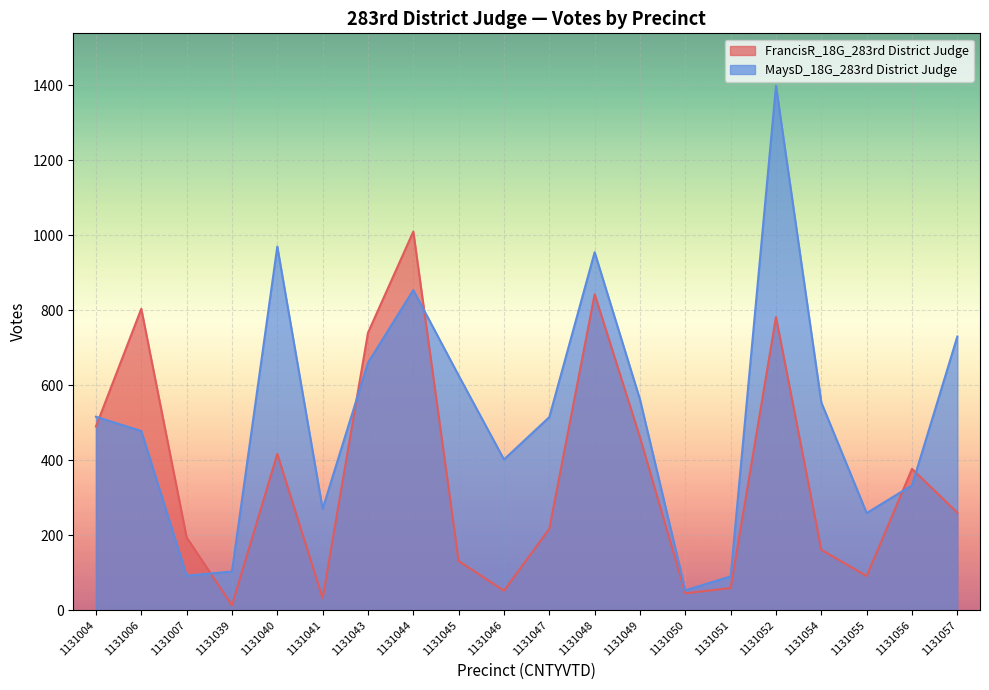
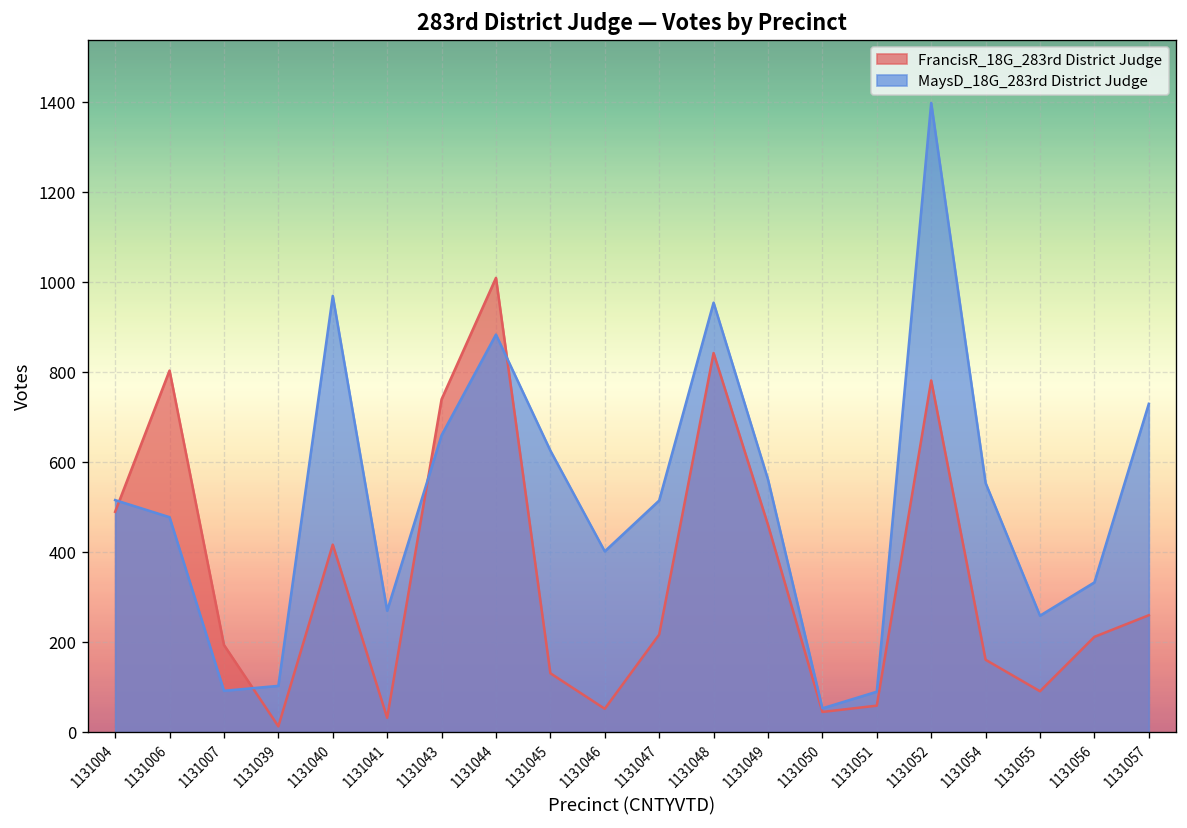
  {
    "FrancisR_18G_283rd District Judge": {
      "1131004": 490,
      "1131006": 800,
      "1131007": 190,
      "1131039": 10,
      "1131040": 420,
      "1131041": 30,
      "1131043": 740,
      "1131044": 1010,
      "1131045": 130,
      "1131046": 50,
      "1131047": 220,
      "1131048": 840,
      "1131049": 460,
      "1131050": 50,
      "1131051": 60,
      "1131052": 780,
      "1131054": 160,
      "1131055": 90,
-     "1131056": 380,
+     "1131056": 210,
      "1131057": 260
    },
    "MaysD_18G_283rd District Judge": {
      "1131004": 520,
      "1131006": 480,
      "1131007": 90,
      "1131039": 100,
      "1131040": 970,
      "1131041": 270,
      "1131043": 660,
-     "1131044": 850,
+     "1131044": 880,
      "1131045": 630,
      "1131046": 400,
      "1131047": 520,
      "1131048": 960,
      "1131049": 560,
      "1131050": 50,
      "1131051": 90,
      "1131052": 1400,
      "1131054": 550,
      "1131055": 260,
      "1131056": 330,
      "1131057": 730
    }
  }
